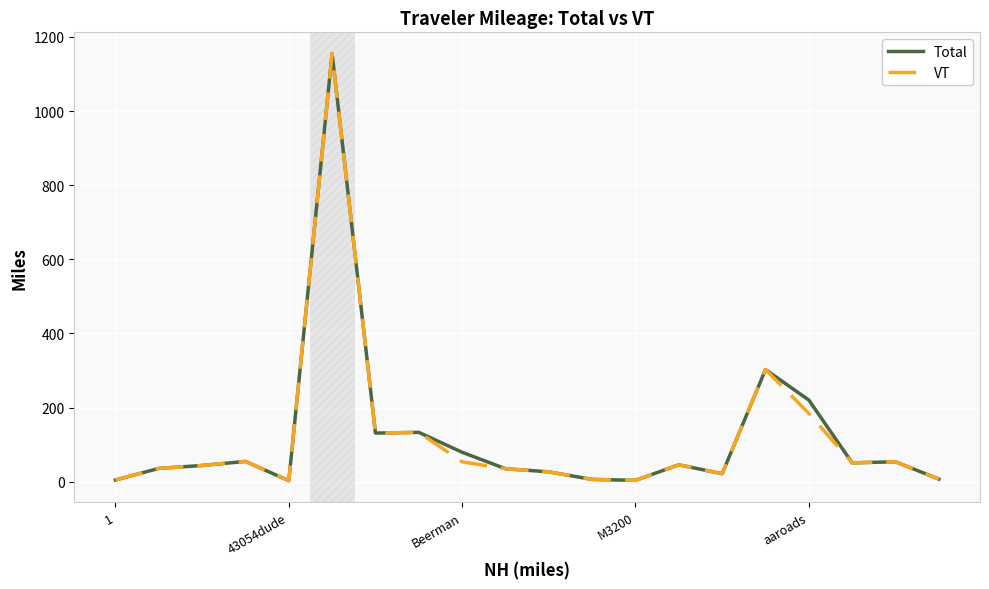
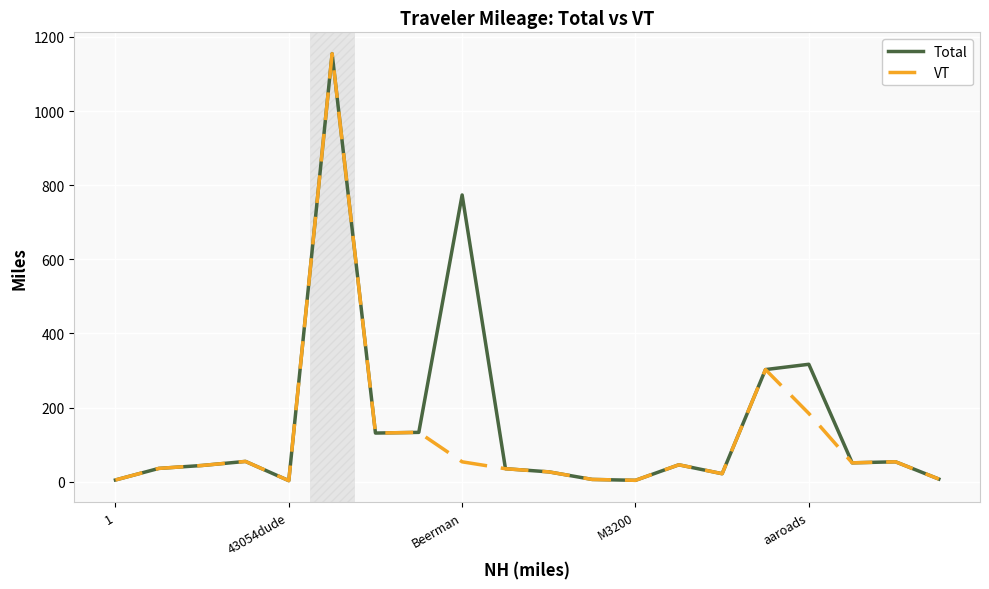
  {
    "Total": {
-     "Beerman": 80,
-     "aaroads": 220
+     "Beerman": 770,
+     "aaroads": 320
    },
    "VT": {
      "Beerman": 50,
      "aaroads": 180
    }
  }
